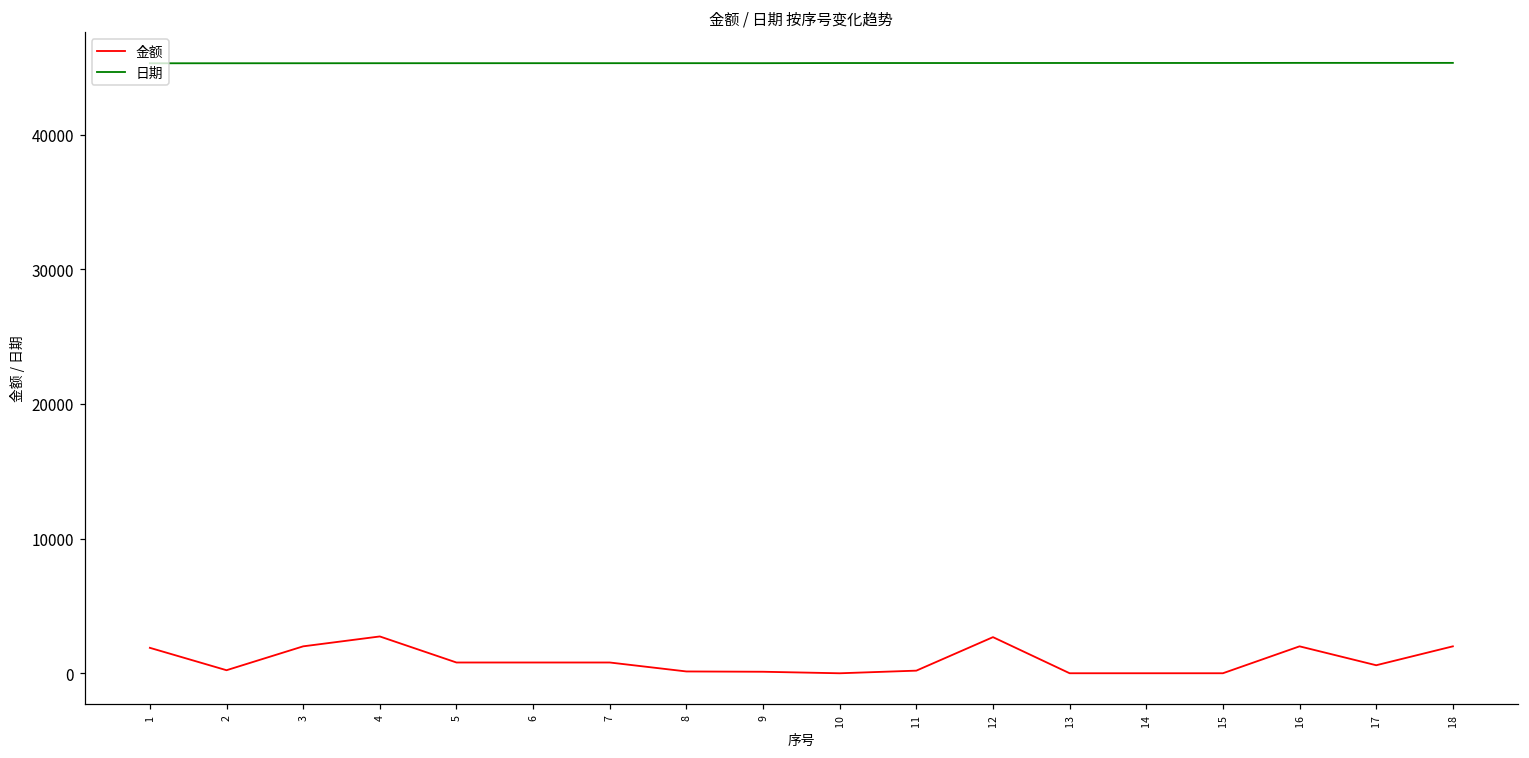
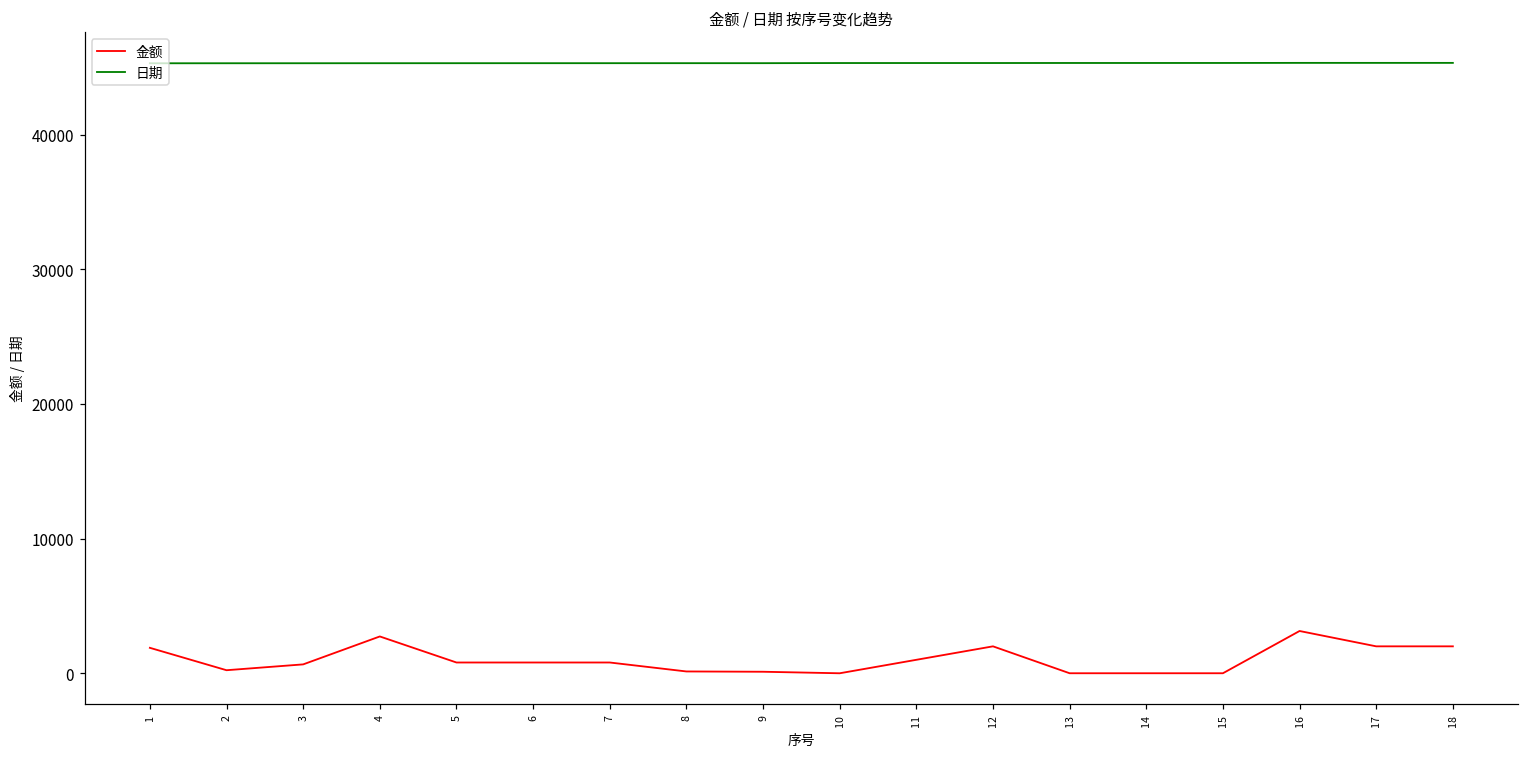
  {
    "金额": {
      "1": 1900,
      "2": 200,
-     "3": 2000,
+     "3": 700,
      "4": 2700,
      "5": 800,
      "6": 800,
      "7": 800,
      "8": 100,
      "9": 100,
      "10": 0,
-     "11": 200,
-     "12": 2700,
+     "11": 1000,
+     "12": 2000,
      "13": 0,
      "14": 0,
      "15": 0,
-     "16": 2000,
-     "17": 600,
+     "16": 3100,
+     "17": 2000,
      "18": 2000
    },
    "日期": {
      "2": 45300,
      "3": 45300,
      "4": 45300,
      "5": 45300,
      "6": 45300,
      "7": 45300,
      "8": 45300,
      "9": 45300,
      "10": 45300,
      "11": 45300,
      "12": 45300,
      "13": 45300,
      "14": 45300,
      "15": 45300,
      "16": 45300,
      "17": 45300,
      "18": 45300
    }
  }
